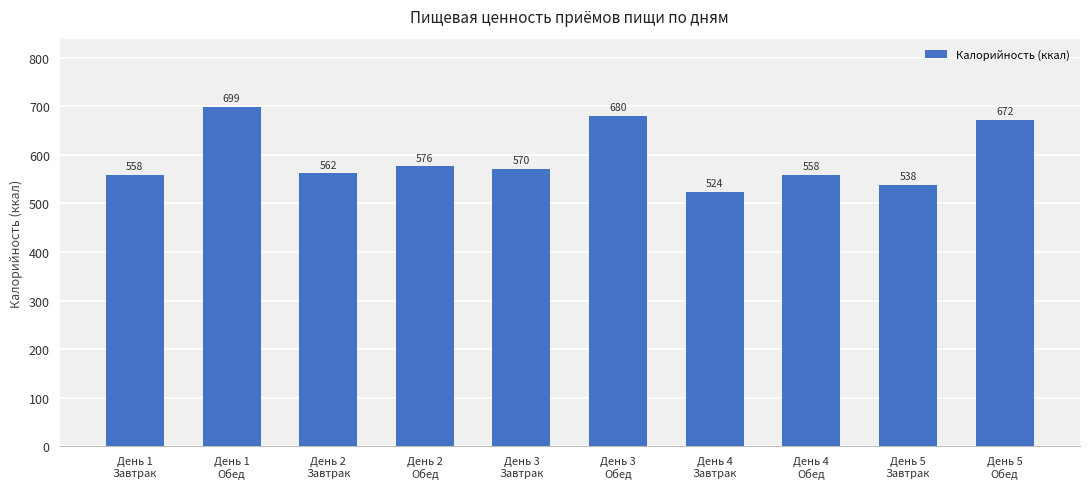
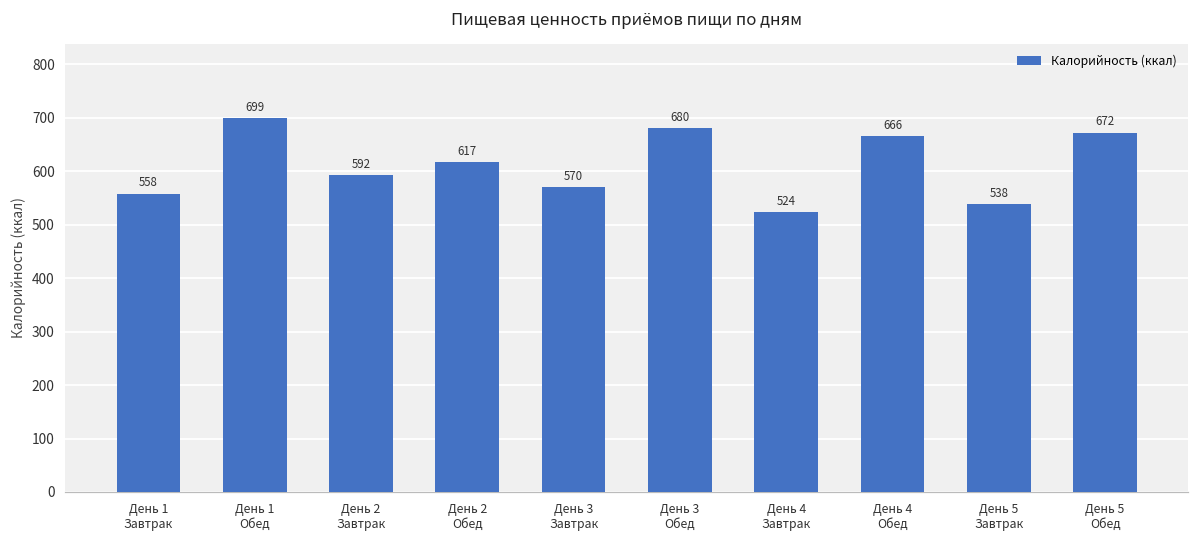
  {
    "День 1 Завтрак": 558,
    "День 1 Обед": 699,
-   "День 2 Завтрак": 562,
-   "День 2 Обед": 576,
+   "День 2 Завтрак": 592,
+   "День 2 Обед": 617,
    "День 3 Завтрак": 570,
    "День 3 Обед": 680,
    "День 4 Завтрак": 524,
-   "День 4 Обед": 558,
+   "День 4 Обед": 666,
    "День 5 Завтрак": 538,
    "День 5 Обед": 672
  }
